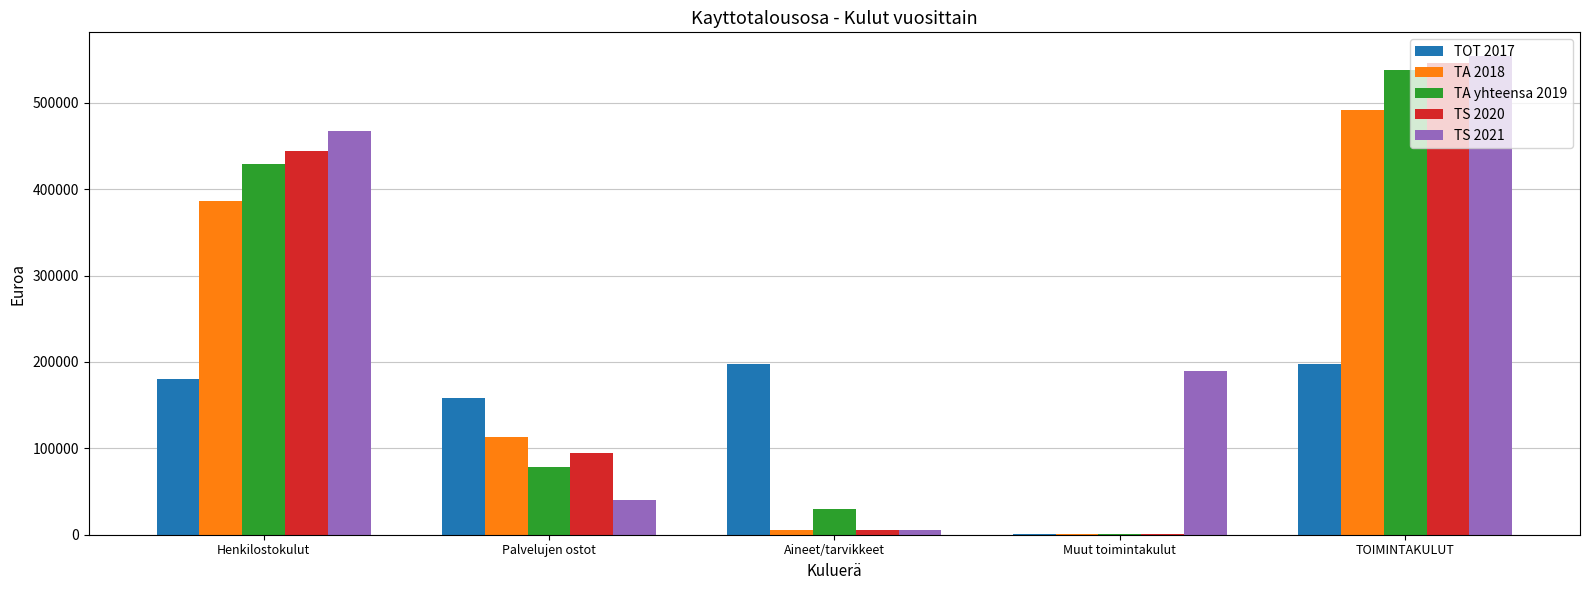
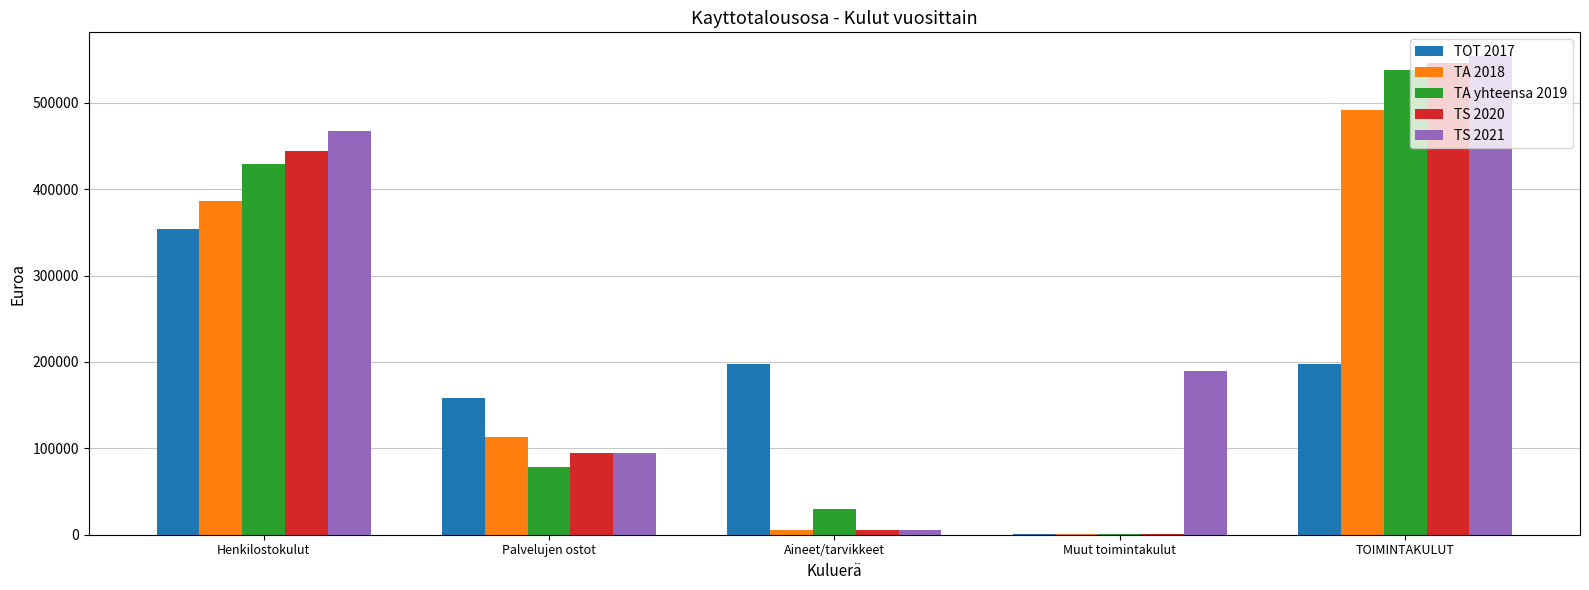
  {
    "TOT 2017": {
-     "Henkilostokulut": 180000,
+     "Henkilostokulut": 350000,
      "Palvelujen ostot": 160000,
      "Aineet/tarvikkeet": 200000,
      "TOIMINTAKULUT": 200000
    },
    "TA 2018": {
      "Henkilostokulut": 390000,
      "Palvelujen ostot": 110000,
      "Aineet/tarvikkeet": 10000,
      "TOIMINTAKULUT": 490000
    },
    "TA yhteensa 2019": {
      "Henkilostokulut": 430000,
      "Palvelujen ostot": 80000,
      "Aineet/tarvikkeet": 30000,
      "TOIMINTAKULUT": 540000
    },
    "TS 2020": {
      "Henkilostokulut": 440000,
      "Palvelujen ostot": 100000,
      "Aineet/tarvikkeet": 10000
    },
    "TS 2021": {
      "Henkilostokulut": 470000,
-     "Palvelujen ostot": 40000,
+     "Palvelujen ostot": 100000,
      "Aineet/tarvikkeet": 10000,
      "Muut toimintakulut": 190000
    }
  }
